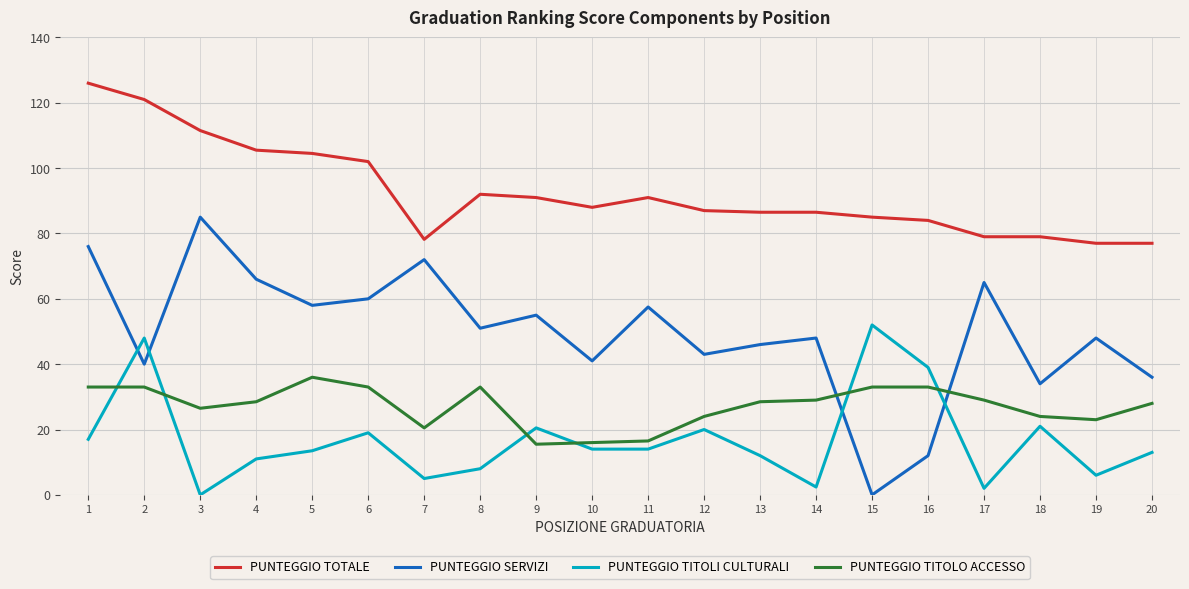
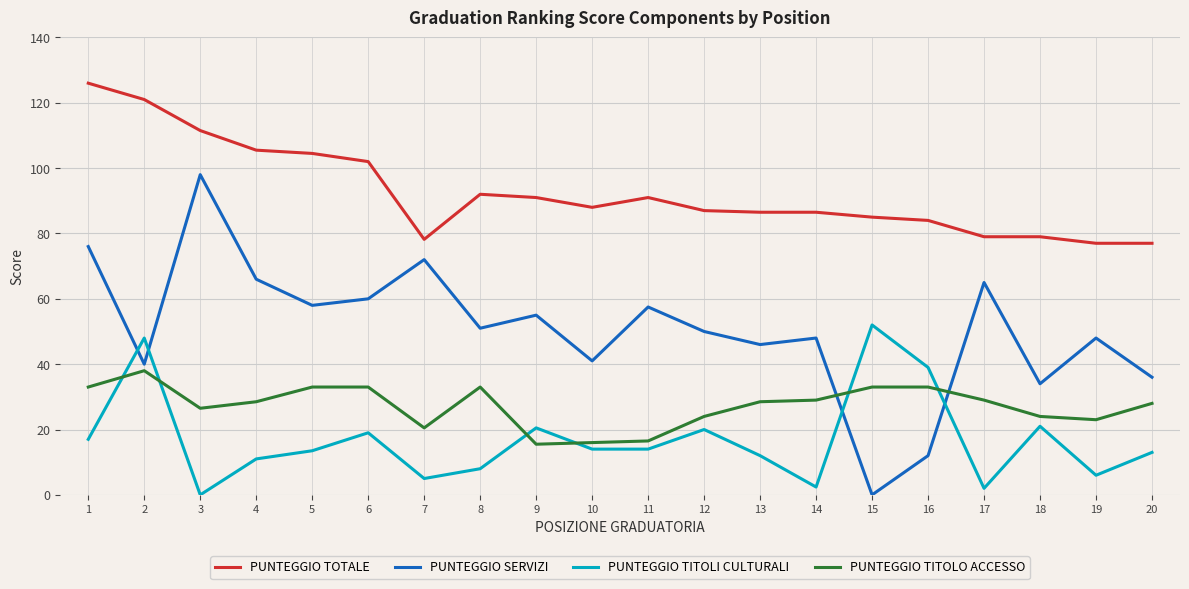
  {
    "PUNTEGGIO TOTALE": {
      "1": 126,
      "2": 121,
      "3": 112,
      "4": 106,
      "5": 105,
      "6": 102,
      "7": 78,
      "8": 92,
      "9": 91,
      "10": 88,
      "11": 91,
      "12": 87,
      "13": 87,
      "14": 87,
      "15": 85,
      "16": 84,
      "17": 79,
      "18": 79,
      "19": 77,
      "20": 77
    },
    "PUNTEGGIO SERVIZI": {
      "1": 76,
      "2": 40,
-     "3": 85,
+     "3": 98,
      "4": 66,
      "5": 58,
      "6": 60,
      "7": 72,
      "8": 51,
      "9": 55,
      "10": 41,
      "11": 58,
-     "12": 43,
+     "12": 50,
      "13": 46,
      "14": 48,
      "15": 0,
      "16": 12,
      "17": 65,
      "18": 34,
      "19": 48,
      "20": 36
    },
    "PUNTEGGIO TITOLI CULTURALI": {
      "1": 17,
      "2": 48,
      "3": 0,
      "4": 11,
      "5": 14,
      "6": 19,
      "7": 5,
      "8": 8,
      "9": 21,
      "10": 14,
      "11": 14,
      "12": 20,
      "13": 12,
      "14": 2,
      "15": 52,
      "16": 39,
      "17": 2,
      "18": 21,
      "19": 6,
      "20": 13
    },
    "PUNTEGGIO TITOLO ACCESSO": {
      "1": 33,
-     "2": 33,
+     "2": 38,
      "3": 27,
      "4": 29,
-     "5": 36,
+     "5": 33,
      "6": 33,
      "7": 21,
      "8": 33,
      "9": 16,
      "10": 16,
      "11": 17,
      "12": 24,
      "13": 29,
      "14": 29,
      "15": 33,
      "16": 33,
      "17": 29,
      "18": 24,
      "19": 23,
      "20": 28
    }
  }
